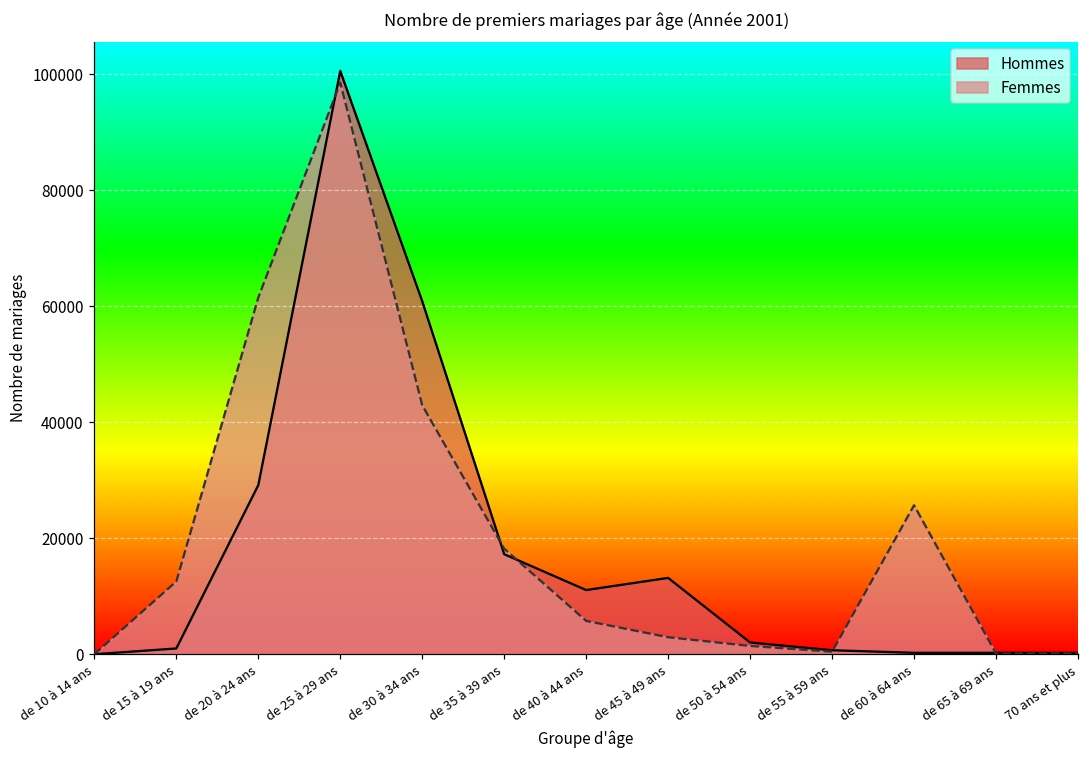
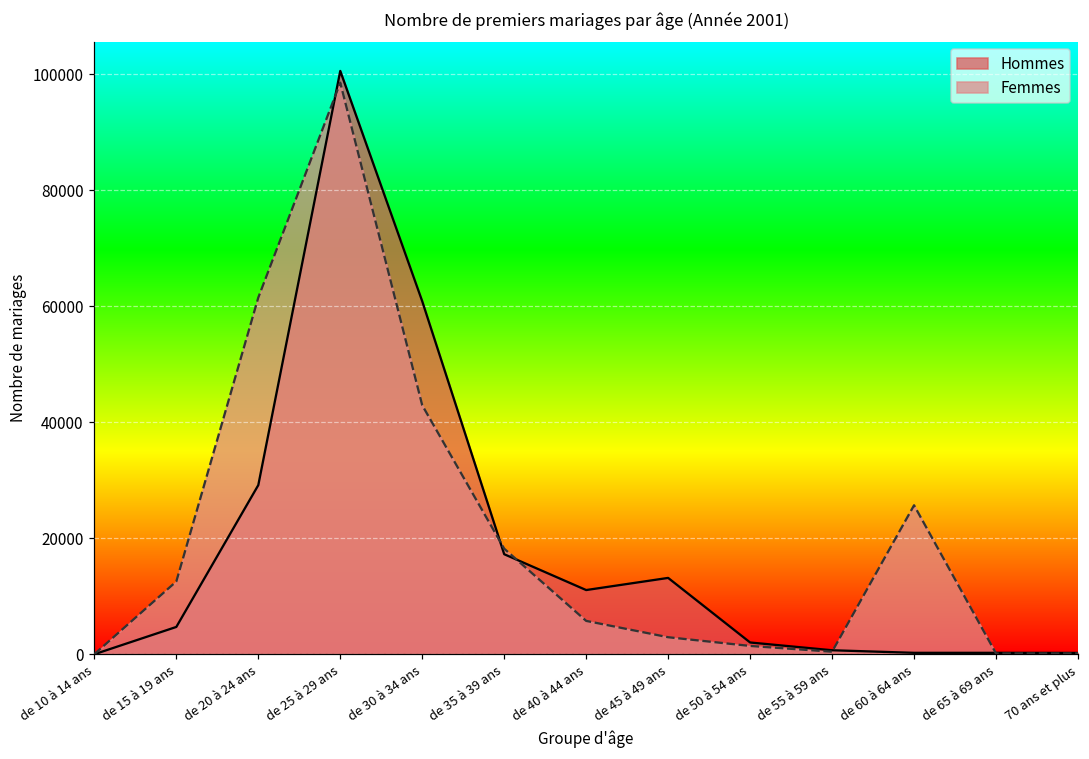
  {
    "Hommes": {
-     "de 15 à 19 ans": 1000,
+     "de 15 à 19 ans": 5000,
      "de 20 à 24 ans": 29000,
      "de 25 à 29 ans": 101000,
      "de 30 à 34 ans": 61000,
      "de 35 à 39 ans": 17000,
      "de 40 à 44 ans": 11000,
      "de 45 à 49 ans": 13000,
      "de 50 à 54 ans": 2000,
      "de 60 à 64 ans": 0
    },
    "Femmes": {
      "de 15 à 19 ans": 13000,
      "de 20 à 24 ans": 61000,
      "de 25 à 29 ans": 99000,
      "de 30 à 34 ans": 43000,
      "de 35 à 39 ans": 18000,
      "de 40 à 44 ans": 6000,
      "de 45 à 49 ans": 3000,
      "de 50 à 54 ans": 1000,
      "de 60 à 64 ans": 26000
    }
  }
